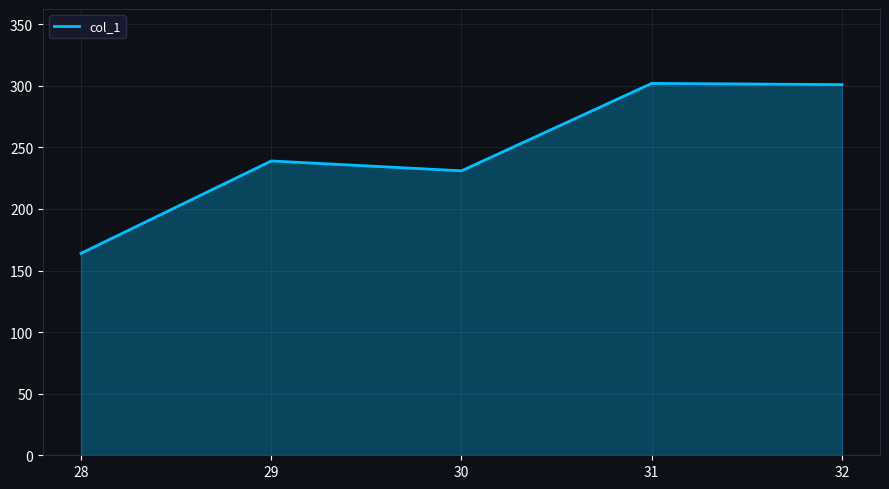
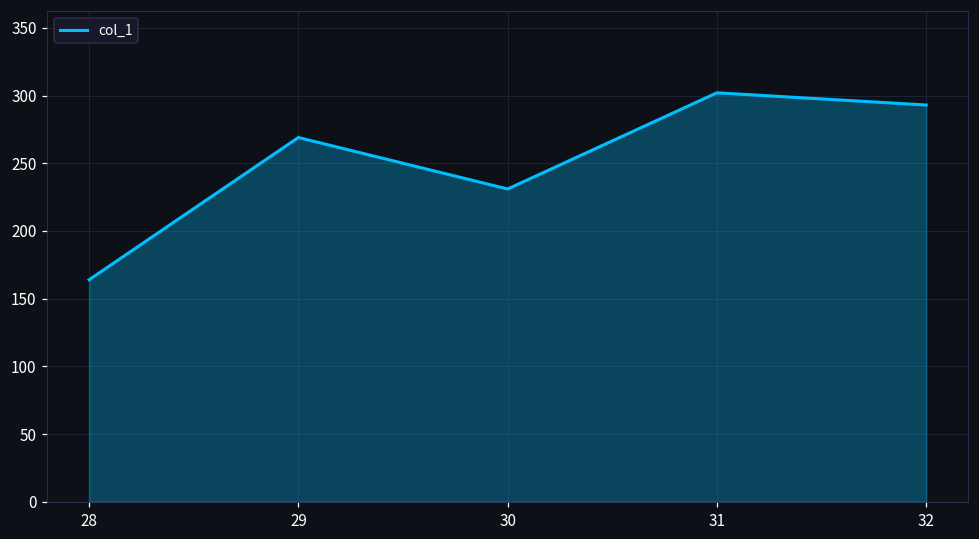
  {
    "28": 164,
-   "29": 239,
+   "29": 269,
    "30": 231,
    "31": 302,
-   "32": 301
+   "32": 293
  }
